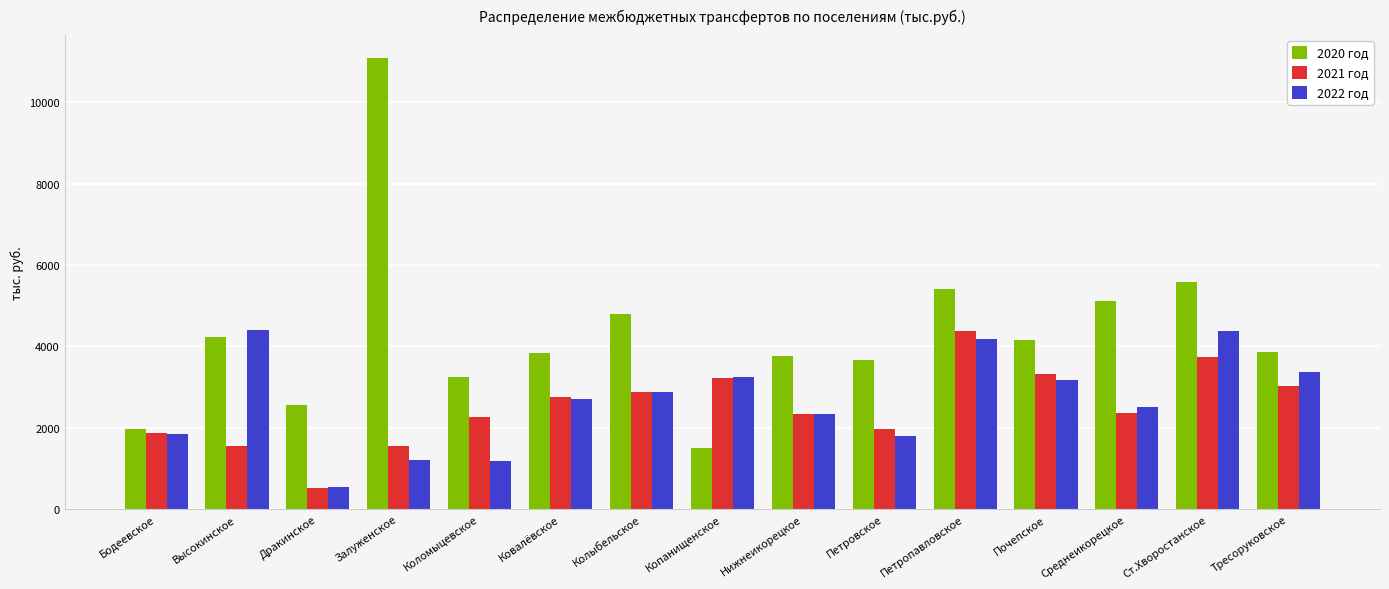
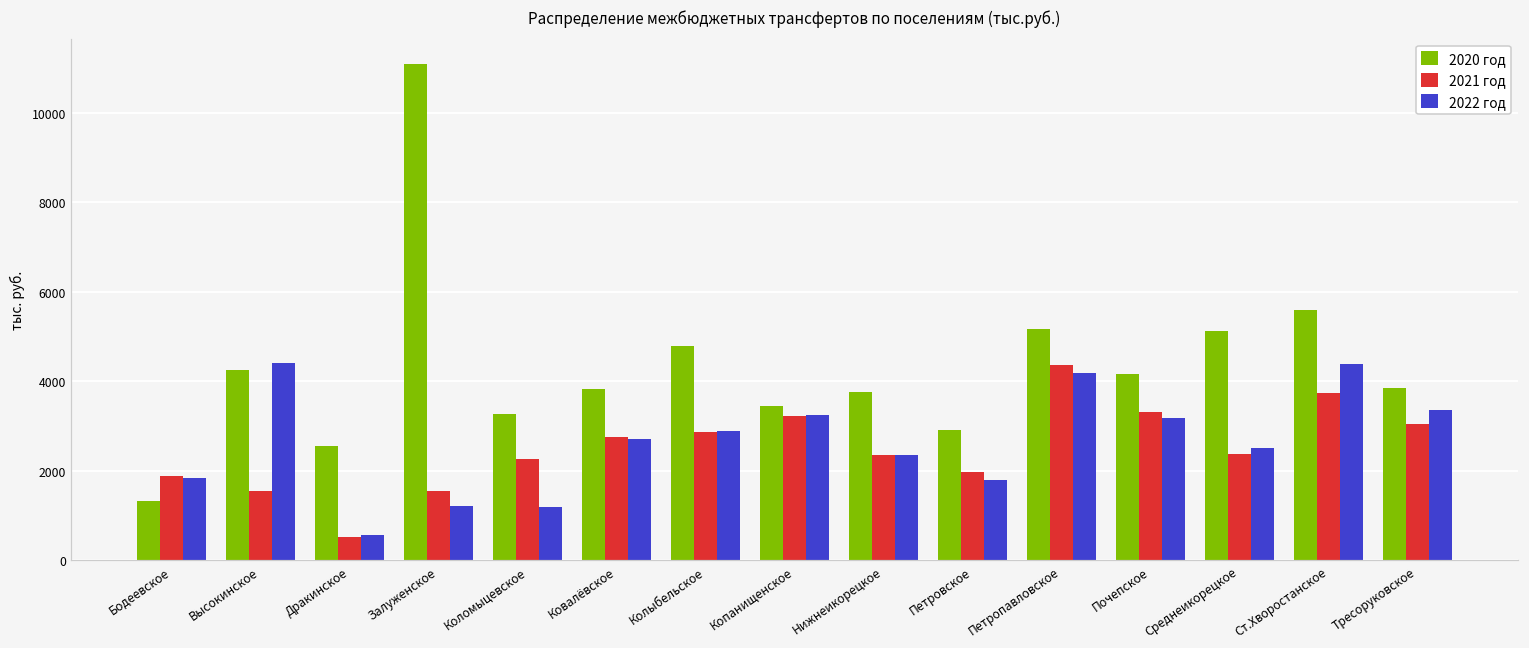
  {
    "2020 год": {
-     "Бодеевское": 2000,
+     "Бодеевское": 1300,
      "Высокинское": 4200,
      "Дракинское": 2600,
      "Залуженское": 11100,
      "Коломыцевское": 3300,
      "Ковалёвское": 3800,
      "Колыбельское": 4800,
-     "Копанищенское": 1500,
+     "Копанищенское": 3500,
      "Нижнеикорецкое": 3800,
-     "Петровское": 3700,
-     "Петропавловское": 5400,
+     "Петровское": 2900,
+     "Петропавловское": 5200,
      "Почепское": 4200,
      "Среднеикорецкое": 5100,
      "Ст.Хворостанское": 5600,
      "Тресоруковское": 3900
    },
    "2021 год": {
      "Бодеевское": 1900,
      "Высокинское": 1600,
      "Дракинское": 500,
      "Залуженское": 1600,
      "Коломыцевское": 2300,
      "Ковалёвское": 2700,
      "Колыбельское": 2900,
      "Копанищенское": 3200,
      "Нижнеикорецкое": 2300,
      "Петровское": 2000,
      "Петропавловское": 4400,
      "Почепское": 3300,
      "Среднеикорецкое": 2400,
      "Ст.Хворостанское": 3700,
      "Тресоруковское": 3000
    },
    "2022 год": {
      "Бодеевское": 1800,
      "Высокинское": 4400,
      "Дракинское": 600,
      "Залуженское": 1200,
      "Коломыцевское": 1200,
      "Ковалёвское": 2700,
      "Колыбельское": 2900,
      "Копанищенское": 3300,
      "Нижнеикорецкое": 2300,
      "Петровское": 1800,
      "Петропавловское": 4200,
      "Почепское": 3200,
      "Среднеикорецкое": 2500,
      "Ст.Хворостанское": 4400,
      "Тресоруковское": 3400
    }
  }
